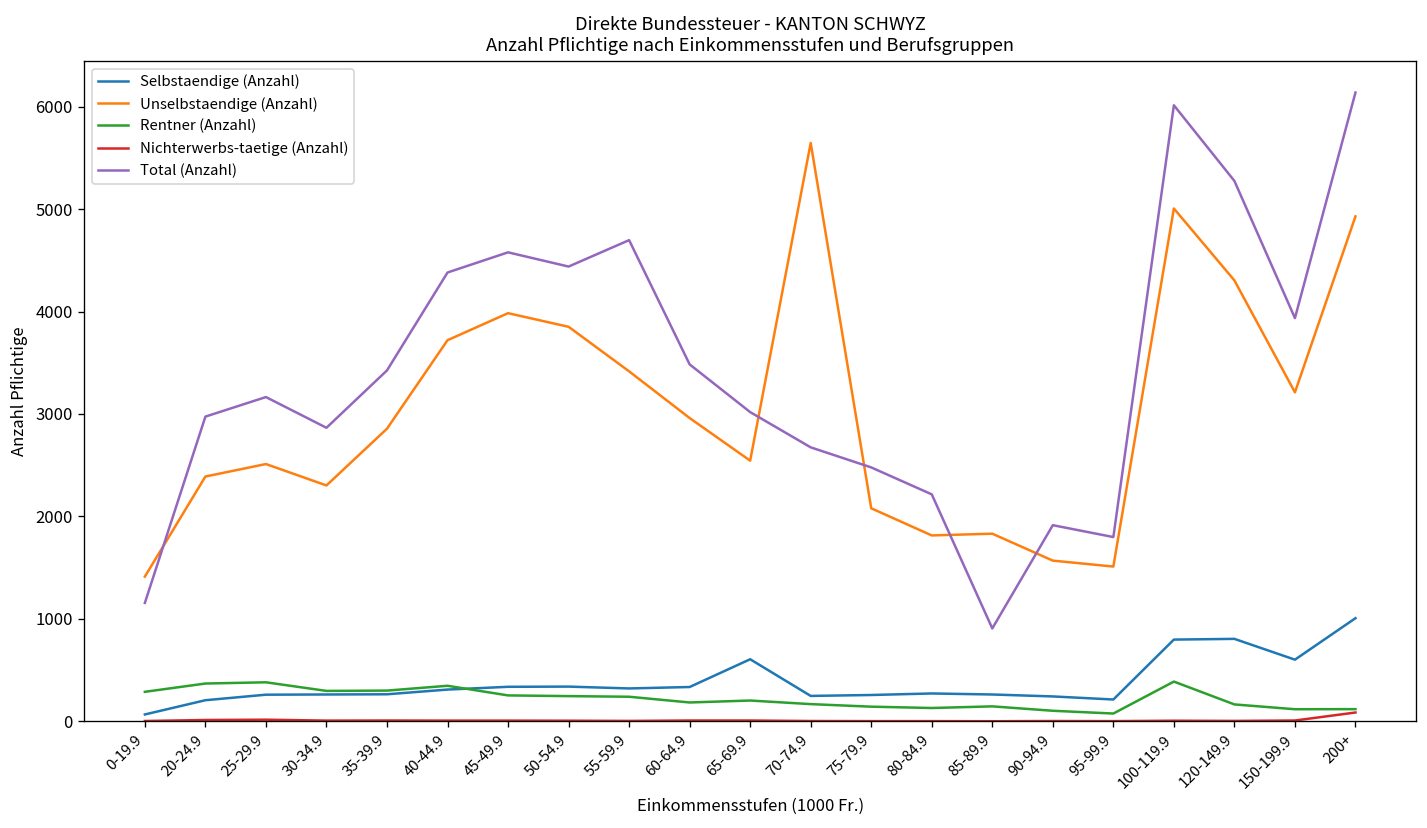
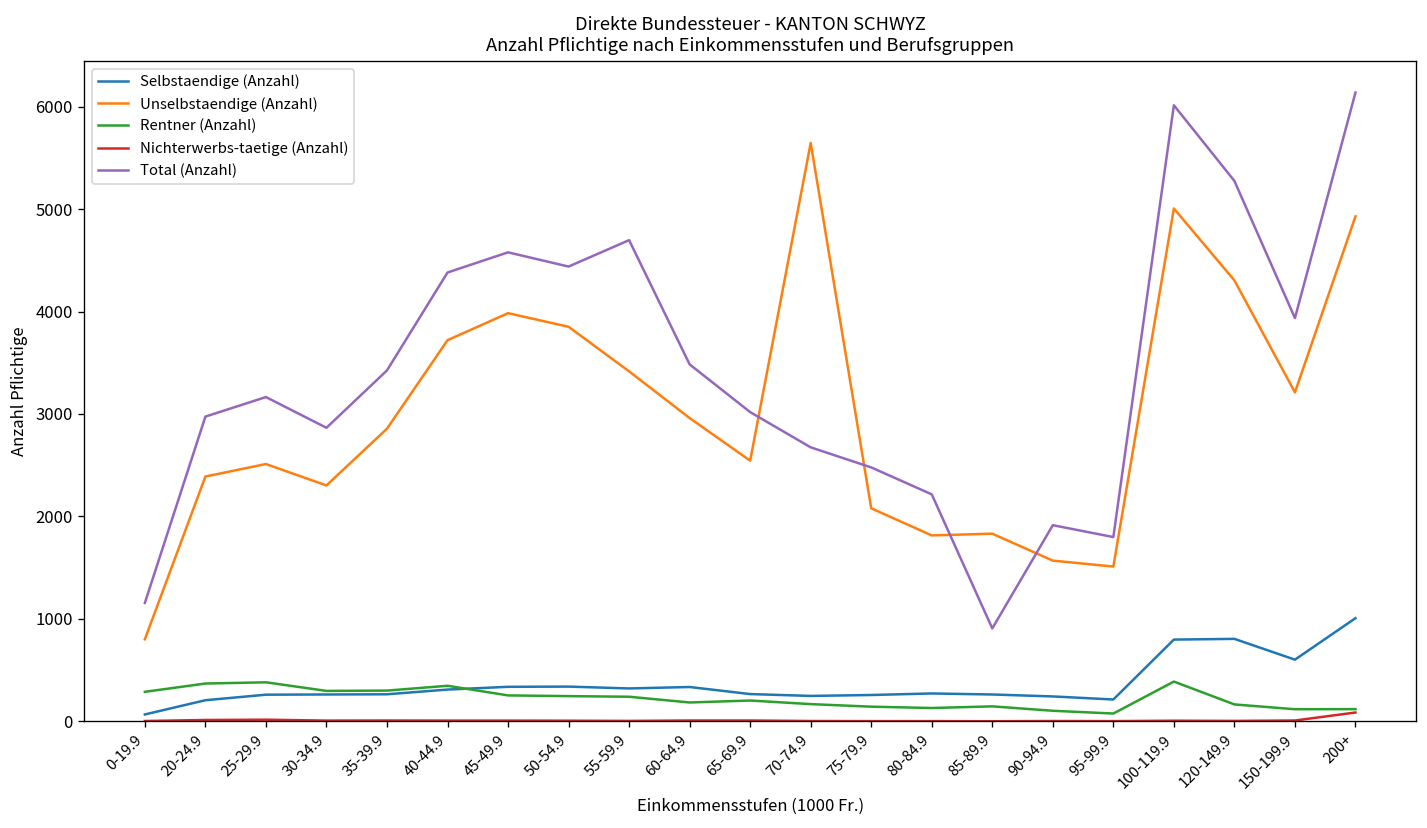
  {
    "Selbstaendige (Anzahl)": {
      "0-19.9": 100,
      "20-24.9": 200,
      "25-29.9": 300,
      "30-34.9": 300,
      "35-39.9": 300,
      "40-44.9": 300,
      "45-49.9": 300,
      "50-54.9": 300,
      "55-59.9": 300,
      "60-64.9": 300,
-     "65-69.9": 600,
+     "65-69.9": 300,
      "70-74.9": 200,
      "75-79.9": 300,
      "80-84.9": 300,
      "85-89.9": 300,
      "90-94.9": 200,
      "95-99.9": 200,
      "100-119.9": 800,
      "120-149.9": 800,
      "150-199.9": 600,
      "200+": 1000
    },
    "Unselbstaendige (Anzahl)": {
-     "0-19.9": 1400,
+     "0-19.9": 800,
      "20-24.9": 2400,
      "25-29.9": 2500,
      "30-34.9": 2300,
      "35-39.9": 2900,
      "40-44.9": 3700,
      "45-49.9": 4000,
      "50-54.9": 3900,
      "55-59.9": 3400,
      "60-64.9": 3000,
      "65-69.9": 2500,
      "70-74.9": 5600,
      "75-79.9": 2100,
      "80-84.9": 1800,
      "85-89.9": 1800,
      "90-94.9": 1600,
      "95-99.9": 1500,
      "100-119.9": 5000,
      "120-149.9": 4300,
      "150-199.9": 3200,
      "200+": 4900
    },
    "Rentner (Anzahl)": {
      "0-19.9": 300,
      "20-24.9": 400,
      "25-29.9": 400,
      "30-34.9": 300,
      "35-39.9": 300,
      "40-44.9": 300,
      "45-49.9": 300,
      "50-54.9": 200,
      "55-59.9": 200,
      "60-64.9": 200,
      "65-69.9": 200,
      "70-74.9": 200,
      "75-79.9": 100,
      "80-84.9": 100,
      "85-89.9": 100,
      "90-94.9": 100,
      "95-99.9": 100,
      "100-119.9": 400,
      "120-149.9": 200,
      "150-199.9": 100,
      "200+": 100
    },
    "Nichterwerbs-taetige (Anzahl)": {
      "0-19.9": 0,
      "20-24.9": 0,
      "25-29.9": 0,
      "30-34.9": 0,
      "35-39.9": 0,
      "40-44.9": 0,
      "45-49.9": 0,
      "50-54.9": 0,
      "55-59.9": 0,
      "60-64.9": 0,
      "65-69.9": 0,
      "70-74.9": 0,
      "75-79.9": 0,
      "80-84.9": 0,
      "85-89.9": 0,
      "90-94.9": 0,
      "95-99.9": 0,
      "100-119.9": 0,
      "120-149.9": 0,
      "150-199.9": 0,
      "200+": 100
    },
    "Total (Anzahl)": {
      "0-19.9": 1200,
      "20-24.9": 3000,
      "25-29.9": 3200,
      "30-34.9": 2900,
      "35-39.9": 3400,
      "40-44.9": 4400,
      "45-49.9": 4600,
      "50-54.9": 4400,
      "55-59.9": 4700,
      "60-64.9": 3500,
      "65-69.9": 3000,
      "70-74.9": 2700,
      "75-79.9": 2500,
      "80-84.9": 2200,
      "85-89.9": 900,
      "90-94.9": 1900,
      "95-99.9": 1800,
      "100-119.9": 6000,
      "120-149.9": 5300,
      "150-199.9": 3900,
      "200+": 6100
    }
  }
